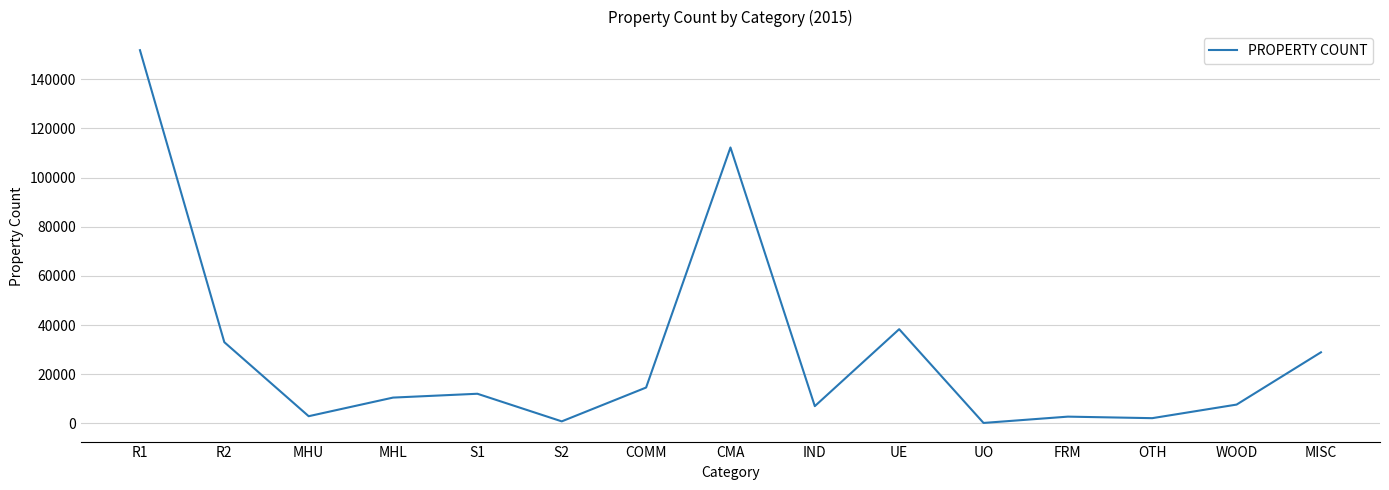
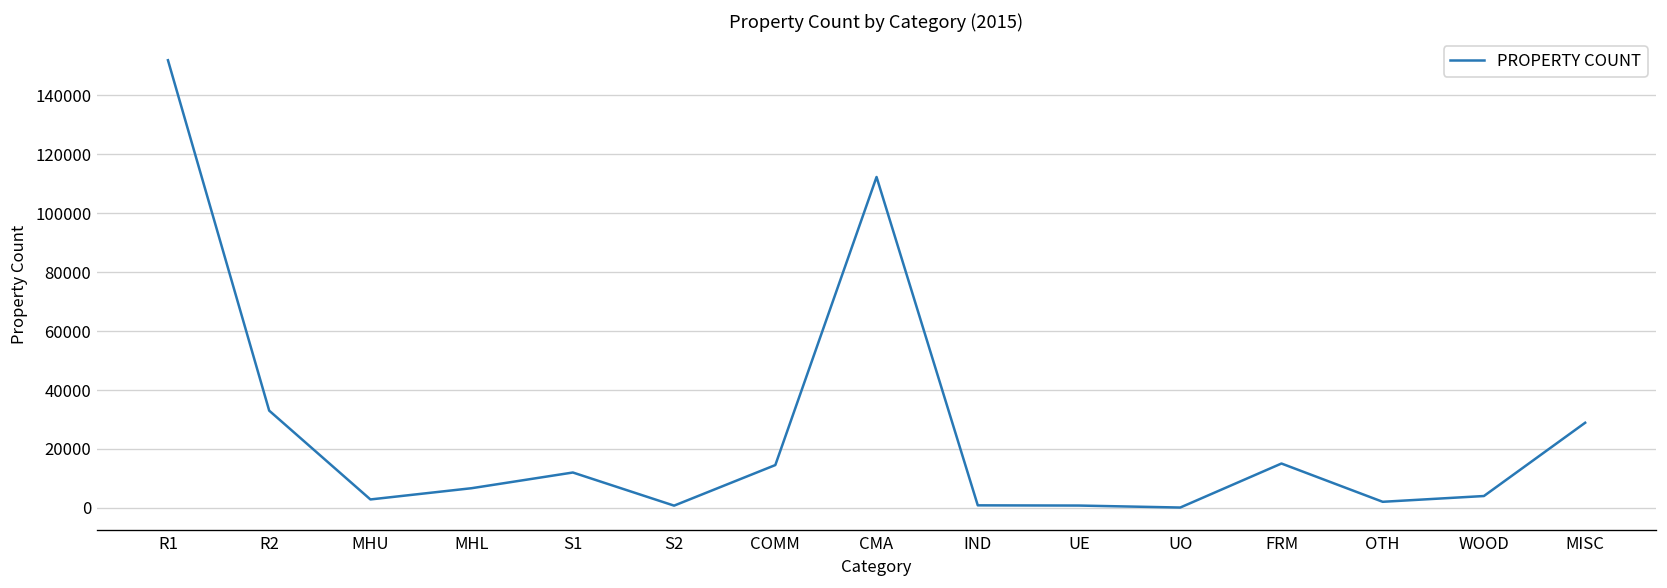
  {
    "R1": 152000,
    "R2": 33000,
    "MHU": 3000,
-   "MHL": 10000,
+   "MHL": 7000,
    "S1": 12000,
    "S2": 1000,
    "COMM": 15000,
    "CMA": 112000,
-   "IND": 7000,
-   "UE": 38000,
+   "IND": 1000,
+   "UE": 1000,
    "UO": 0,
-   "FRM": 3000,
+   "FRM": 15000,
    "OTH": 2000,
-   "WOOD": 8000,
+   "WOOD": 4000,
    "MISC": 29000
  }
